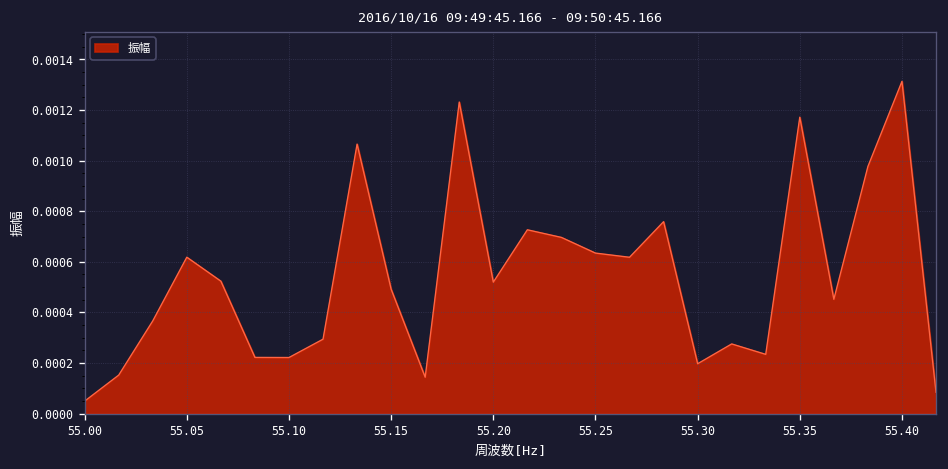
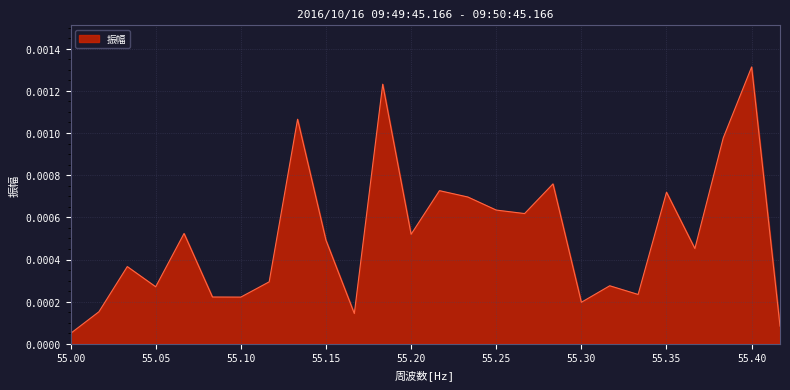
  {
    "55.00": 0.00005,
-   "55.05": 0.00062,
+   "55.05": 0.00027,
    "55.10": 0.00022,
    "55.15": 0.00049,
    "55.20": 0.00052,
    "55.25": 0.00063,
    "55.30": 0.00020,
-   "55.35": 0.00117,
+   "55.35": 0.00072,
    "55.40": 0.00131
  }
